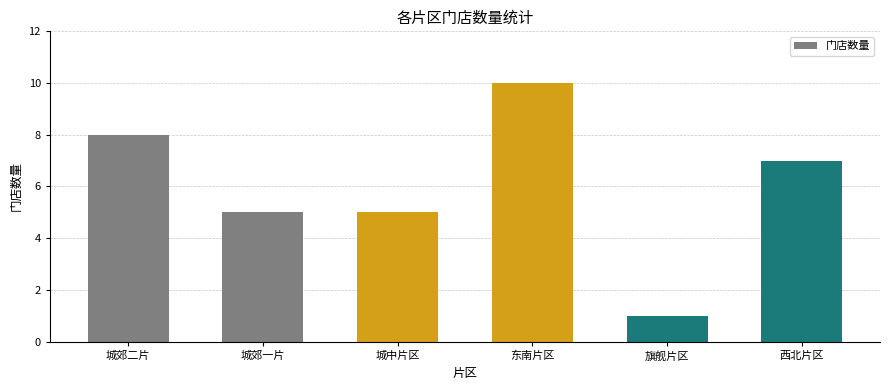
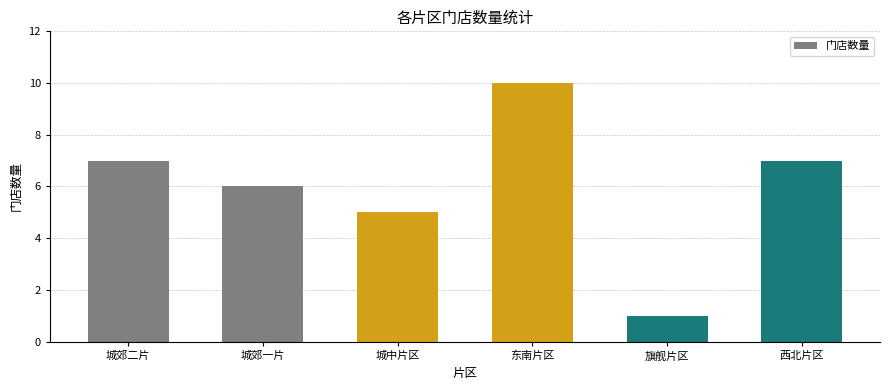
  {
-   "城郊二片": 8,
-   "城郊一片": 5,
+   "城郊二片": 7,
+   "城郊一片": 6,
    "城中片区": 5,
    "东南片区": 10,
    "旗舰片区": 1,
    "西北片区": 7
  }
